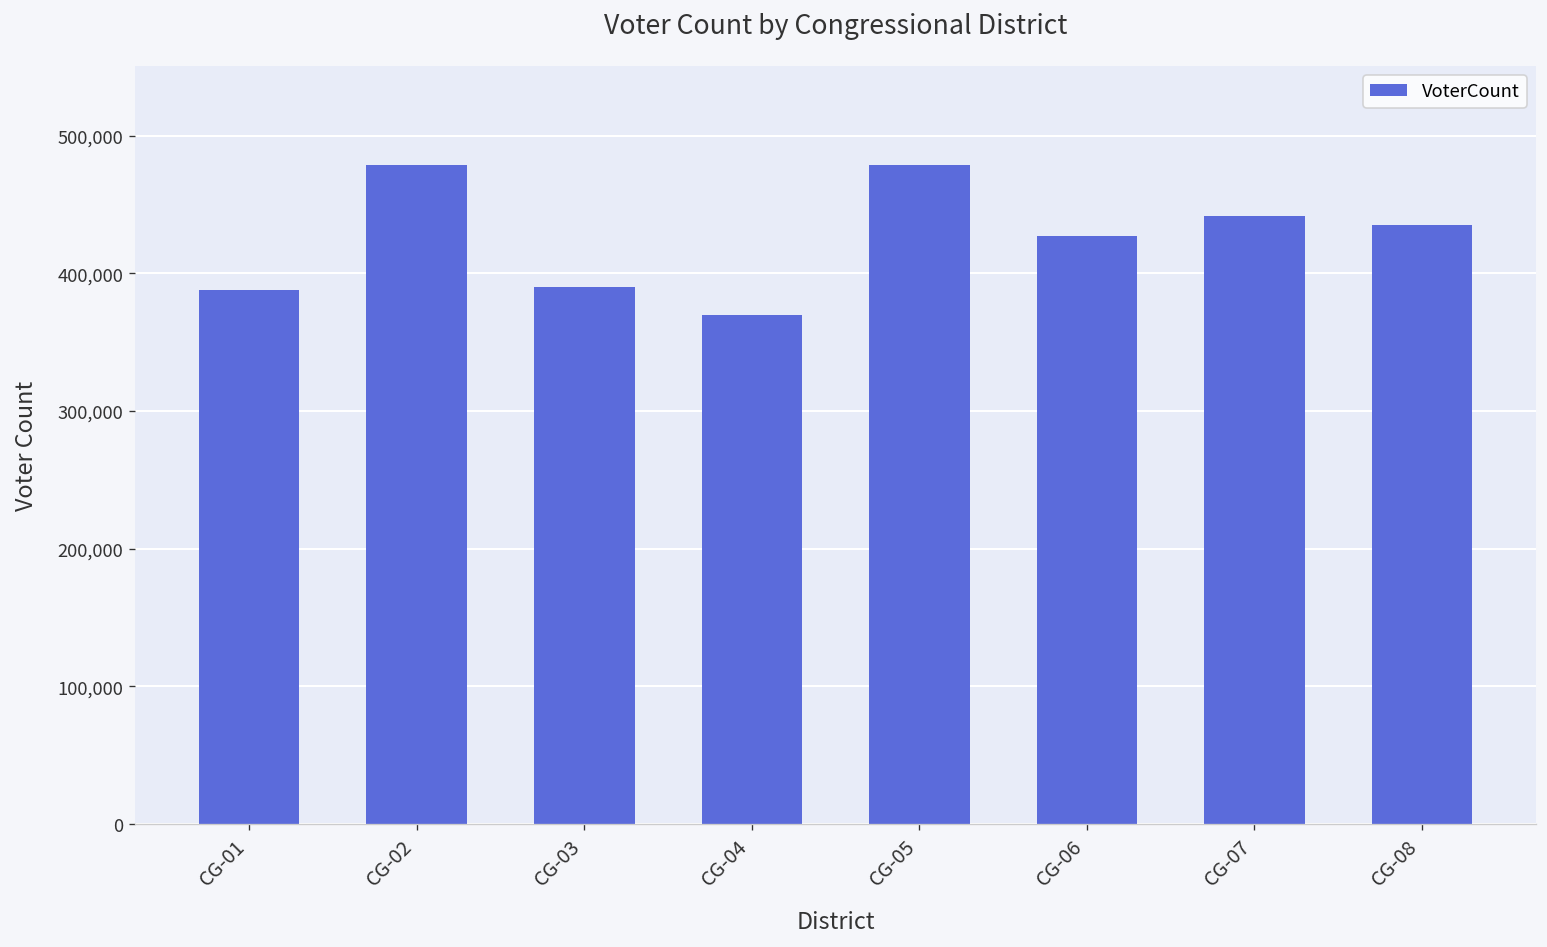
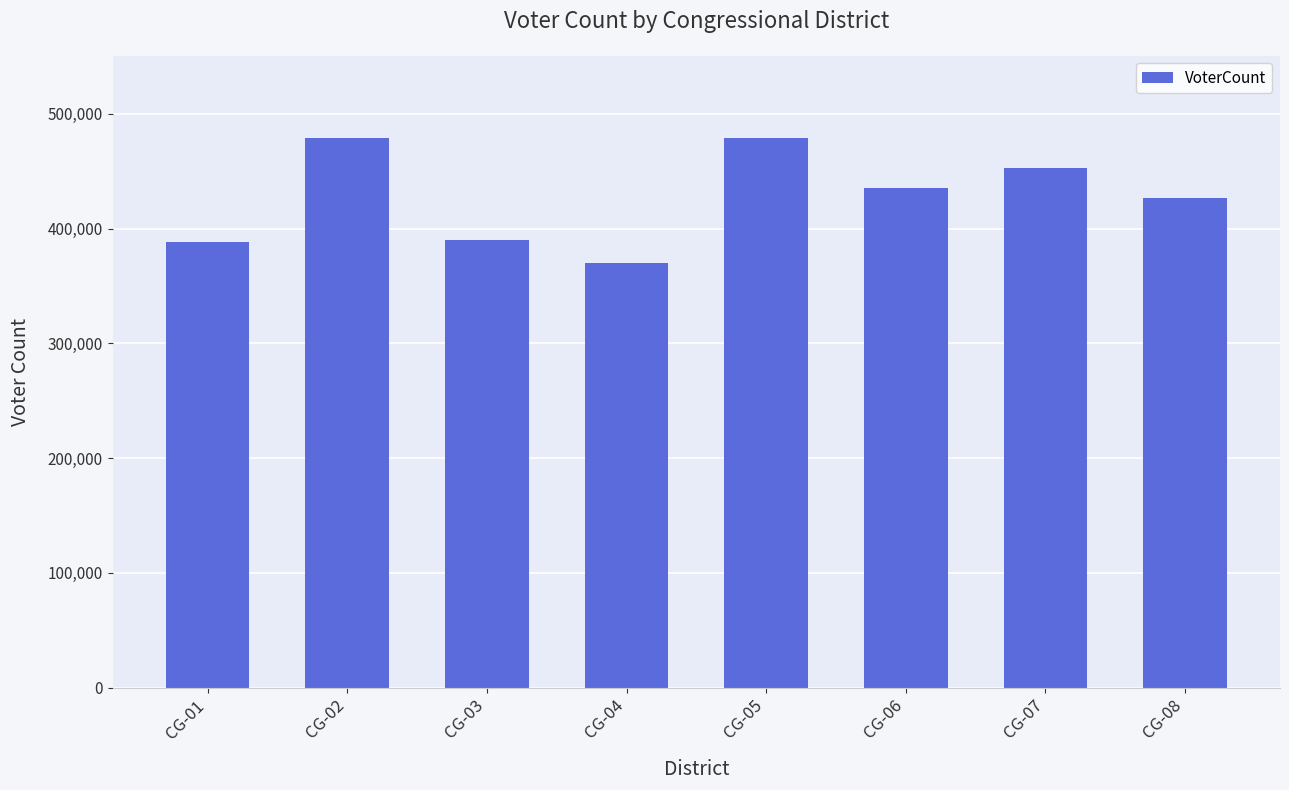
  {
    "CG-01": "388,000",
    "CG-02": "479,000",
    "CG-03": "390,000",
    "CG-04": "370,000",
    "CG-05": "479,000",
-   "CG-06": "427,000",
-   "CG-07": "441,000",
-   "CG-08": "435,000"
+   "CG-06": "435,000",
+   "CG-07": "453,000",
+   "CG-08": "427,000"
  }
